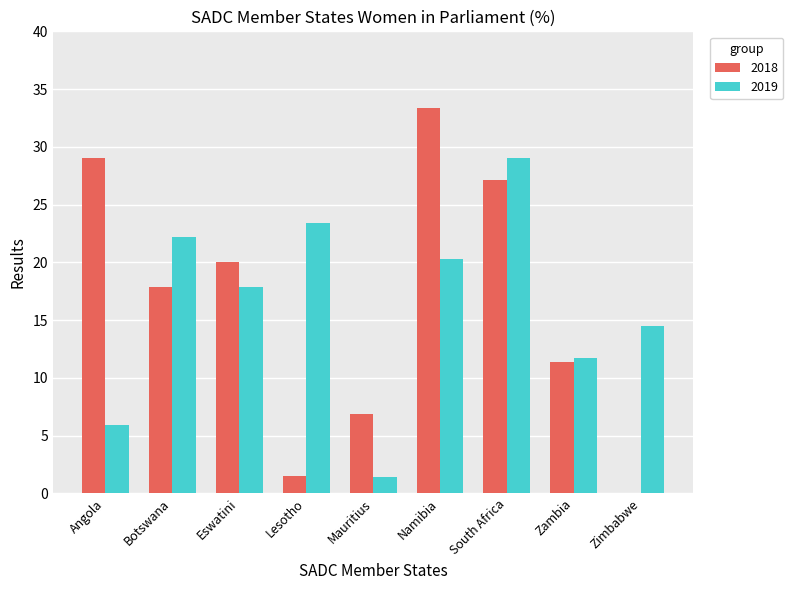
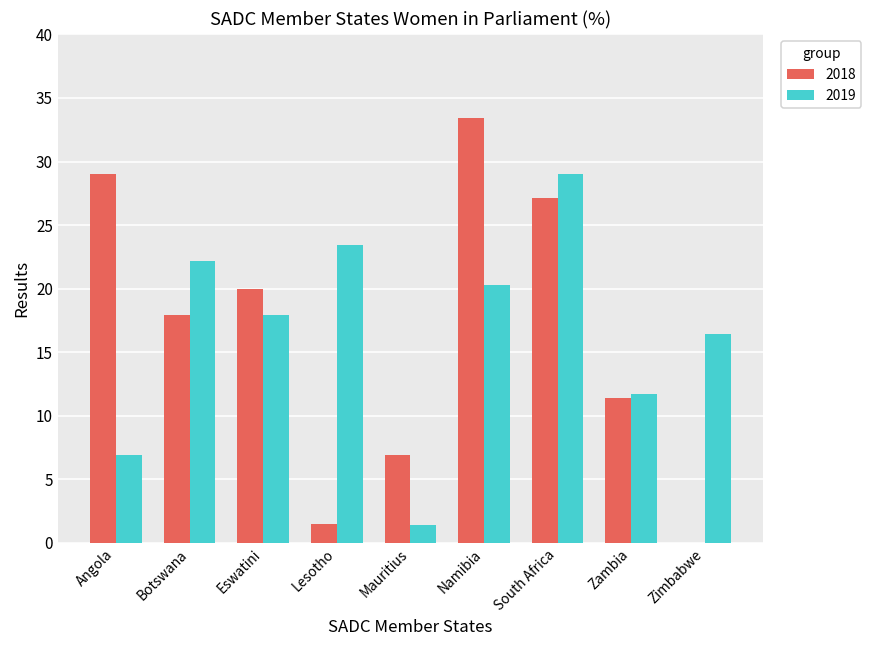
  {
    "2018": {
      "Angola": 29.0,
      "Botswana": 17.9,
      "Eswatini": 20.0,
      "Lesotho": 1.5,
      "Mauritius": 6.9,
      "Namibia": 33.4,
      "South Africa": 27.1,
      "Zambia": 11.4,
      "Zimbabwe": 0.0
    },
    "2019": {
-     "Angola": 5.9,
+     "Angola": 6.9,
      "Botswana": 22.2,
      "Eswatini": 17.9,
      "Lesotho": 23.4,
      "Mauritius": 1.4,
      "Namibia": 20.3,
      "South Africa": 29.0,
      "Zambia": 11.7,
-     "Zimbabwe": 14.5
+     "Zimbabwe": 16.4
    }
  }
